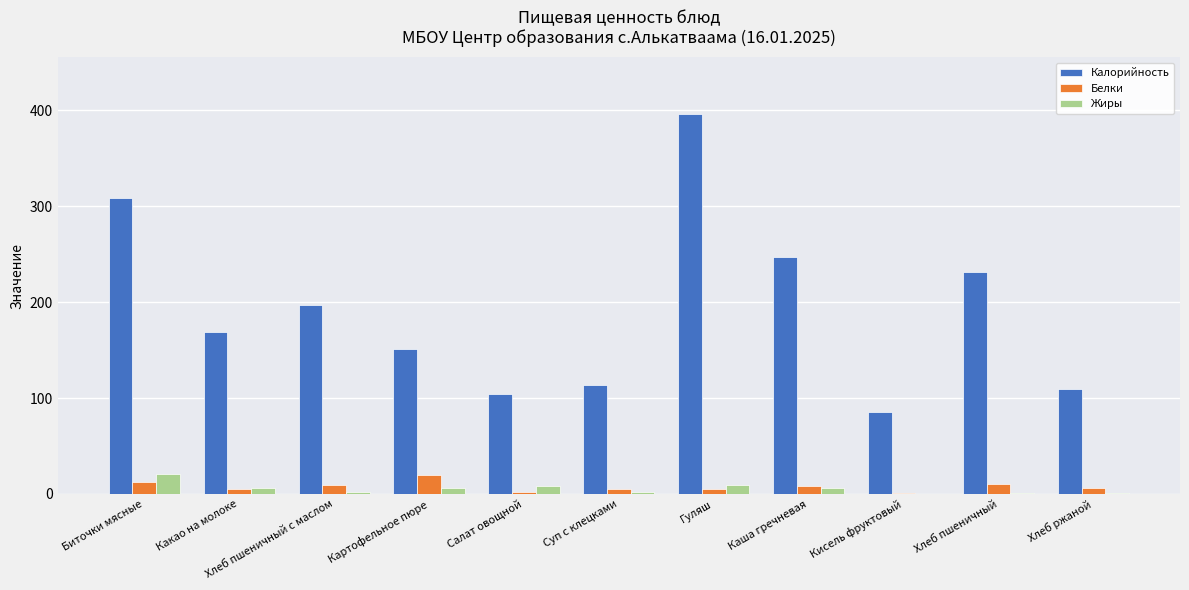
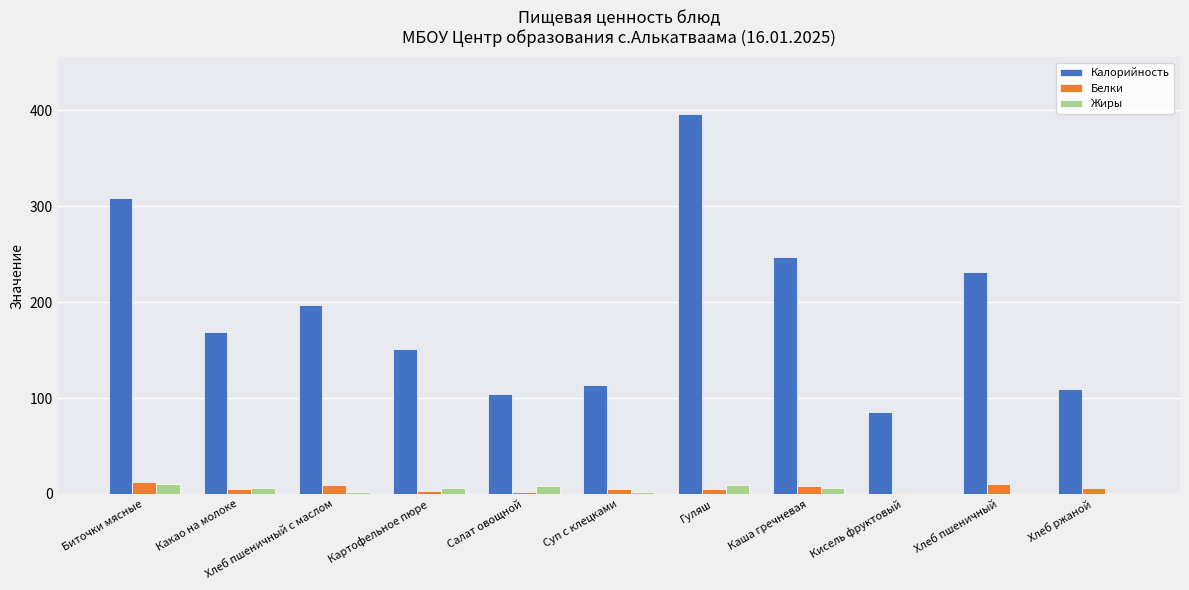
  {
    "Калорийность": {
      "Биточки мясные": 310,
      "Какао на молоке": 170,
      "Хлеб пшеничный с маслом": 200,
      "Картофельное пюре": 150,
      "Салат овощной": 100,
      "Суп с клецками": 110,
      "Гуляш": 400,
      "Каша гречневая": 250,
      "Кисель фруктовый": 90,
      "Хлеб пшеничный": 230,
      "Хлеб ржаной": 110
    },
    "Белки": {
      "Биточки мясные": 10,
      "Какао на молоке": 10,
      "Хлеб пшеничный с маслом": 10,
-     "Картофельное пюре": 20,
+     "Картофельное пюре": 0,
      "Суп с клецками": 10,
      "Гуляш": 10,
      "Каша гречневая": 10,
      "Хлеб пшеничный": 10,
      "Хлеб ржаной": 10
    },
    "Жиры": {
-     "Биточки мясные": 20,
+     "Биточки мясные": 10,
      "Какао на молоке": 10,
      "Картофельное пюре": 10,
      "Салат овощной": 10,
      "Гуляш": 10,
      "Каша гречневая": 10,
      "Кисель фруктовый": 0
    }
  }
